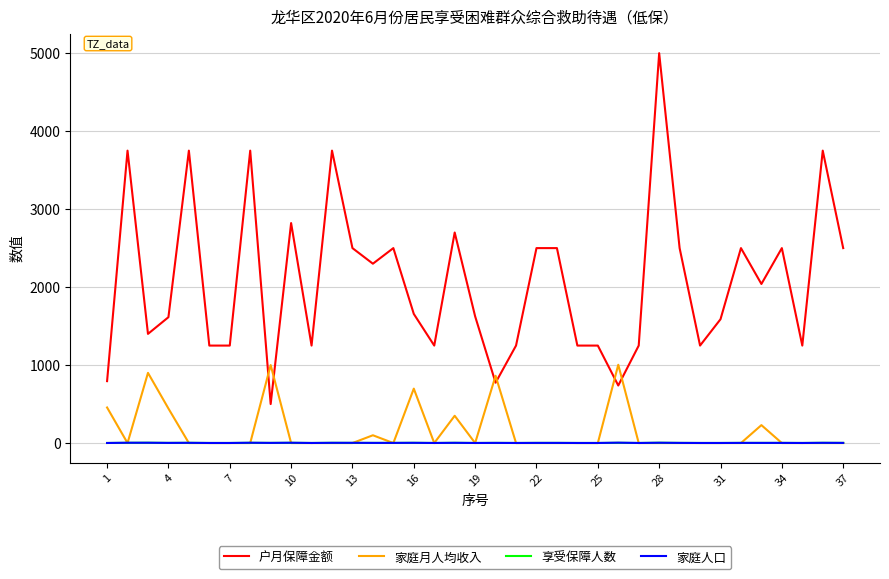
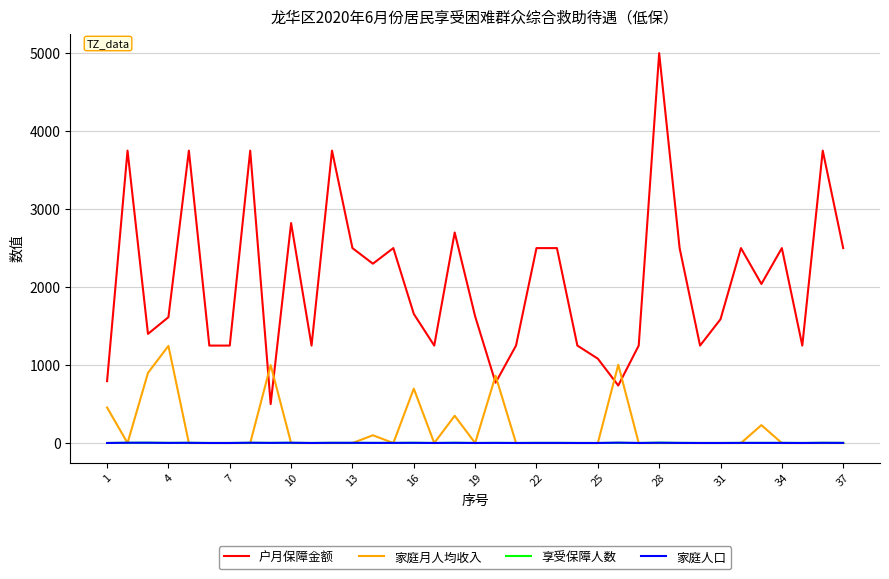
  {
    "户月保障金额": {
      "1": 800,
      "4": 1600,
      "7": 1300,
      "10": 2800,
      "13": 2500,
      "16": 1700,
      "19": 1600,
      "22": 2500,
-     "25": 1300,
+     "25": 1100,
      "28": 5000,
      "31": 1600,
      "34": 2500,
      "37": 2500
    },
    "家庭月人均收入": {
      "1": 500,
-     "4": 400,
+     "4": 1200,
      "16": 700
    },
    "家庭人口": {
      "1": 0,
      "4": 0,
      "16": 0
    }
  }
